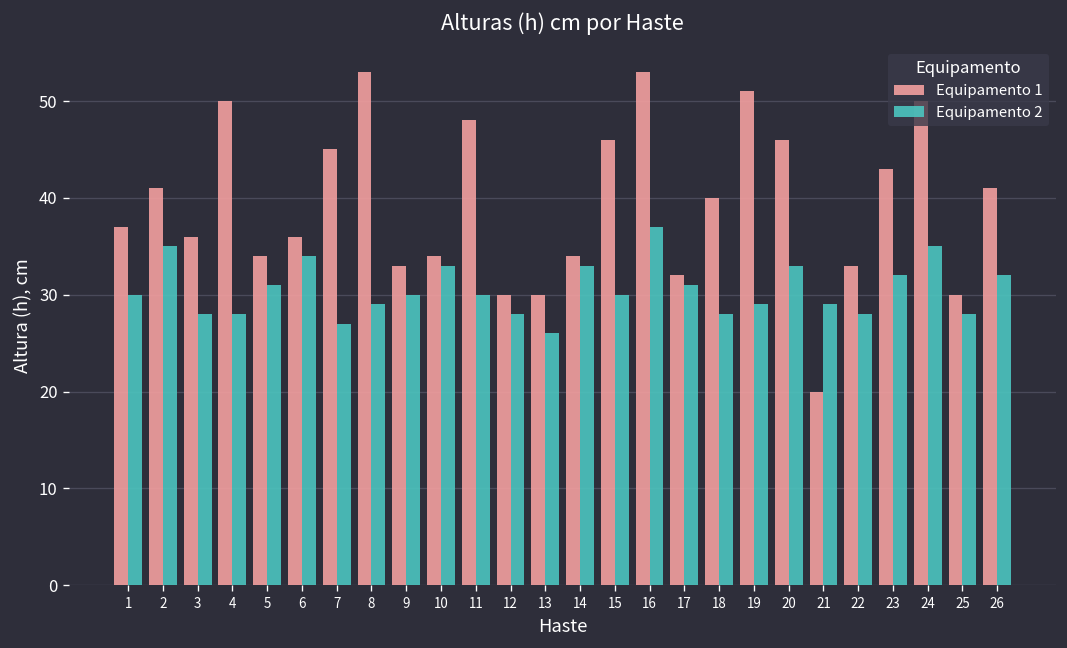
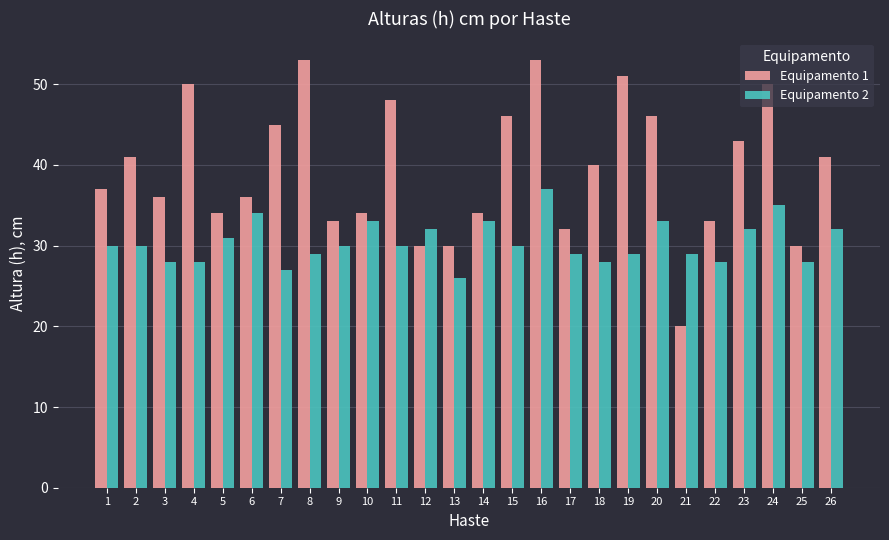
  {
    "Equipamento 1": {
      "1": 37,
      "2": 41,
      "3": 36,
      "4": 50,
      "5": 34,
      "6": 36,
      "7": 45,
      "8": 53,
      "9": 33,
      "10": 34,
      "11": 48,
      "12": 30,
      "13": 30,
      "14": 34,
      "15": 46,
      "16": 53,
      "17": 32,
      "18": 40,
      "19": 51,
      "20": 46,
      "21": 20,
      "22": 33,
      "23": 43,
      "25": 30,
      "26": 41
    },
    "Equipamento 2": {
      "1": 30,
-     "2": 35,
+     "2": 30,
      "3": 28,
      "4": 28,
      "5": 31,
      "6": 34,
      "7": 27,
      "8": 29,
      "9": 30,
      "10": 33,
      "11": 30,
-     "12": 28,
+     "12": 32,
      "13": 26,
      "14": 33,
      "15": 30,
      "16": 37,
-     "17": 31,
+     "17": 29,
      "18": 28,
      "19": 29,
      "20": 33,
      "21": 29,
      "22": 28,
      "23": 32,
      "24": 35,
      "25": 28,
      "26": 32
    }
  }
